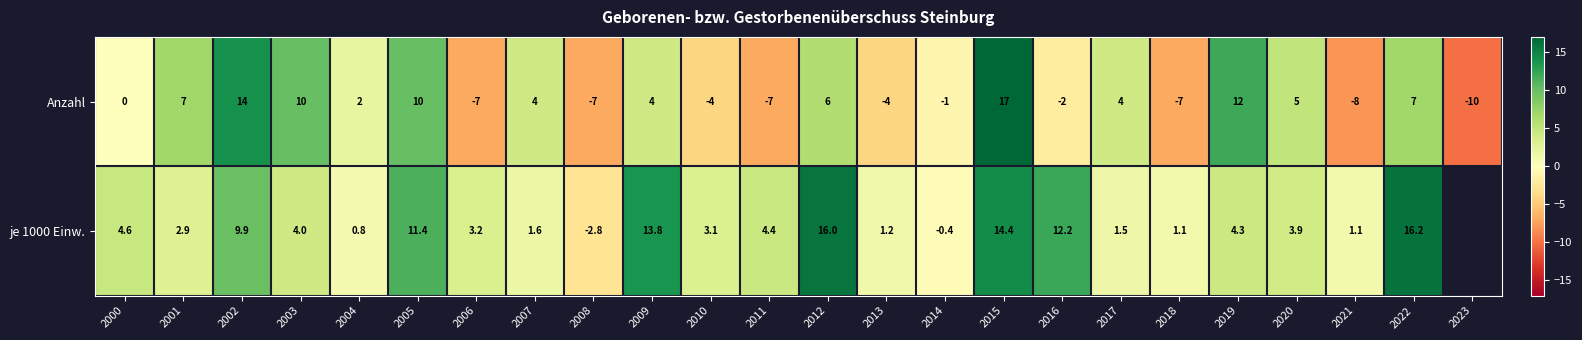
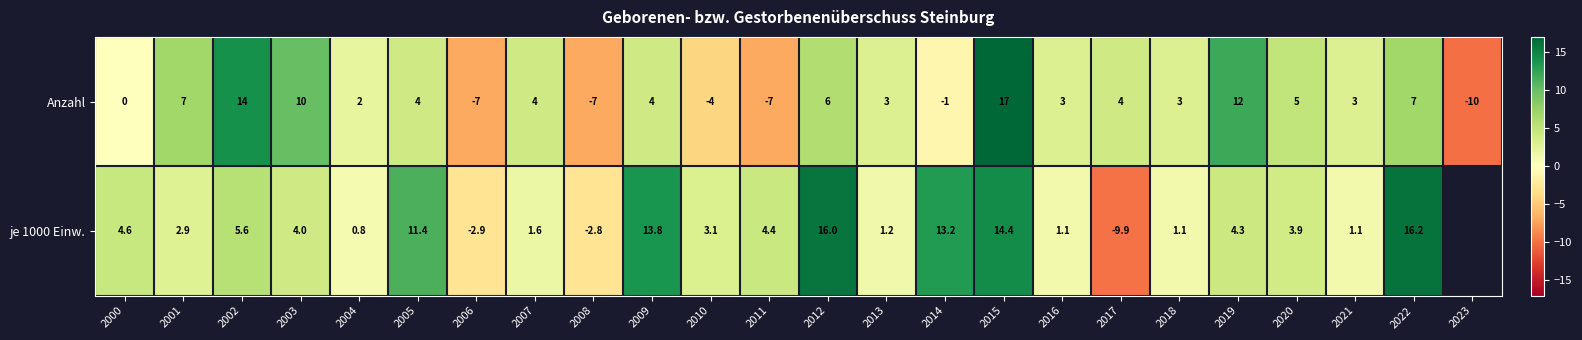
  {
    "Anzahl": {
      "2000": 0,
      "2001": 7,
      "2002": 14,
      "2003": 10,
      "2004": 2,
-     "2005": 10,
+     "2005": 4,
      "2006": -7,
      "2007": 4,
      "2008": -7,
      "2009": 4,
      "2010": -4,
      "2011": -7,
      "2012": 6,
-     "2013": -4,
+     "2013": 3,
      "2014": -1,
      "2015": 17,
-     "2016": -2,
+     "2016": 3,
      "2017": 4,
-     "2018": -7,
+     "2018": 3,
      "2019": 12,
      "2020": 5,
-     "2021": -8,
+     "2021": 3,
      "2022": 7,
      "2023": -10
    },
    "je 1000 Einw.": {
      "2000": 4.6,
      "2001": 2.9,
-     "2002": 9.9,
+     "2002": 5.6,
      "2003": 4.0,
      "2004": 0.8,
      "2005": 11.4,
-     "2006": 3.2,
+     "2006": -2.9,
      "2007": 1.6,
      "2008": -2.8,
      "2009": 13.8,
      "2010": 3.1,
      "2011": 4.4,
      "2012": 16.0,
      "2013": 1.2,
-     "2014": -0.4,
+     "2014": 13.2,
      "2015": 14.4,
-     "2016": 12.2,
-     "2017": 1.5,
+     "2016": 1.1,
+     "2017": -9.9,
      "2018": 1.1,
      "2019": 4.3,
      "2020": 3.9,
      "2021": 1.1,
      "2022": 16.2
    }
  }
